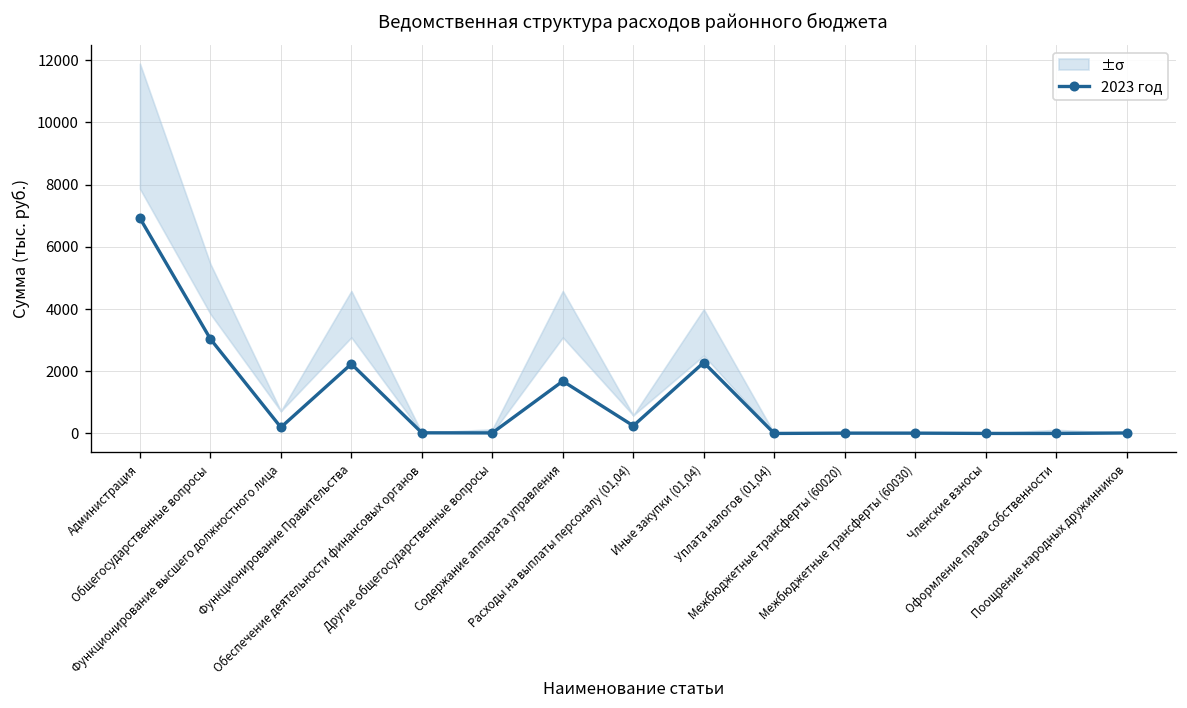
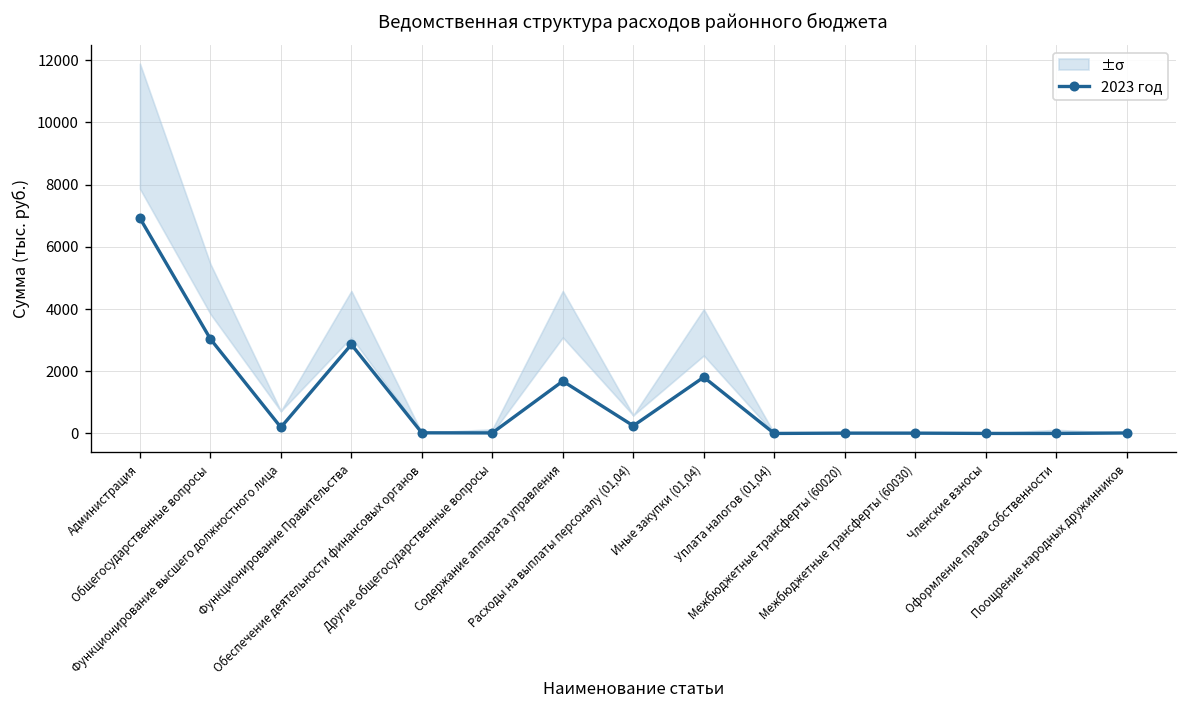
  {
    "2023 год": {
      "Администрация": 6900,
      "Общегосударственные вопросы": 3000,
      "Функционирование высшего должностного лица": 200,
-     "Функционирование Правительства": 2200,
+     "Функционирование Правительства": 2900,
      "Другие общегосударственные вопросы": 0,
      "Содержание аппарата управления": 1700,
      "Расходы на выплаты персоналу (01,04)": 200,
-     "Иные закупки (01,04)": 2300,
+     "Иные закупки (01,04)": 1800,
      "Оформление права собственности": 0
    }
  }
